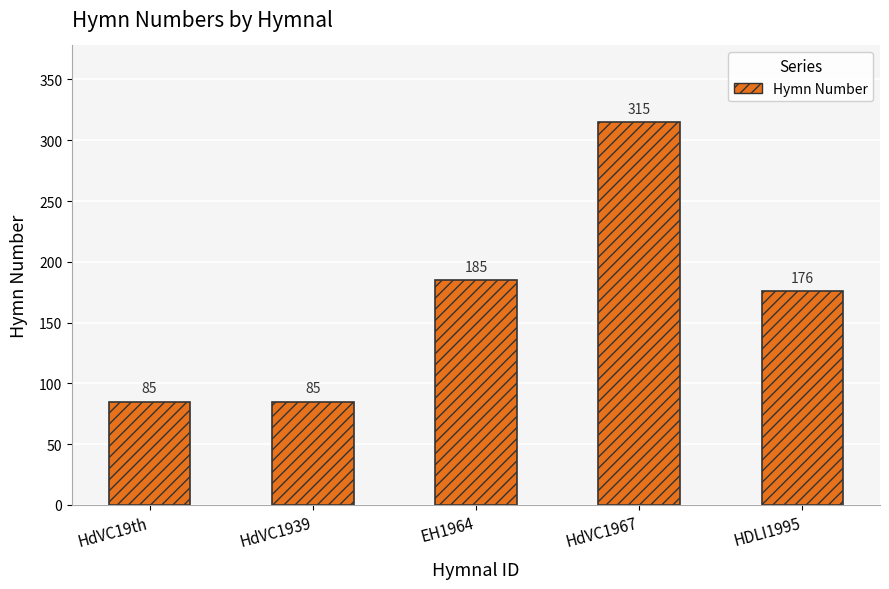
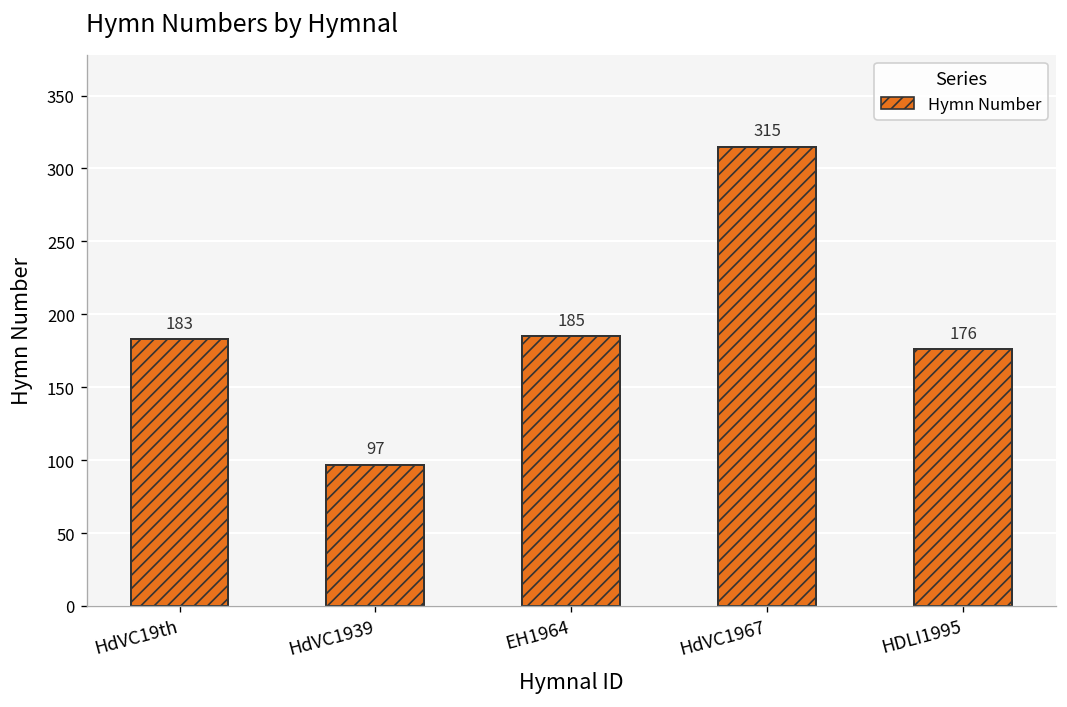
  {
-   "HdVC19th": 85,
-   "HdVC1939": 85,
+   "HdVC19th": 183,
+   "HdVC1939": 97,
    "EH1964": 185,
    "HdVC1967": 315,
    "HDLI1995": 176
  }
